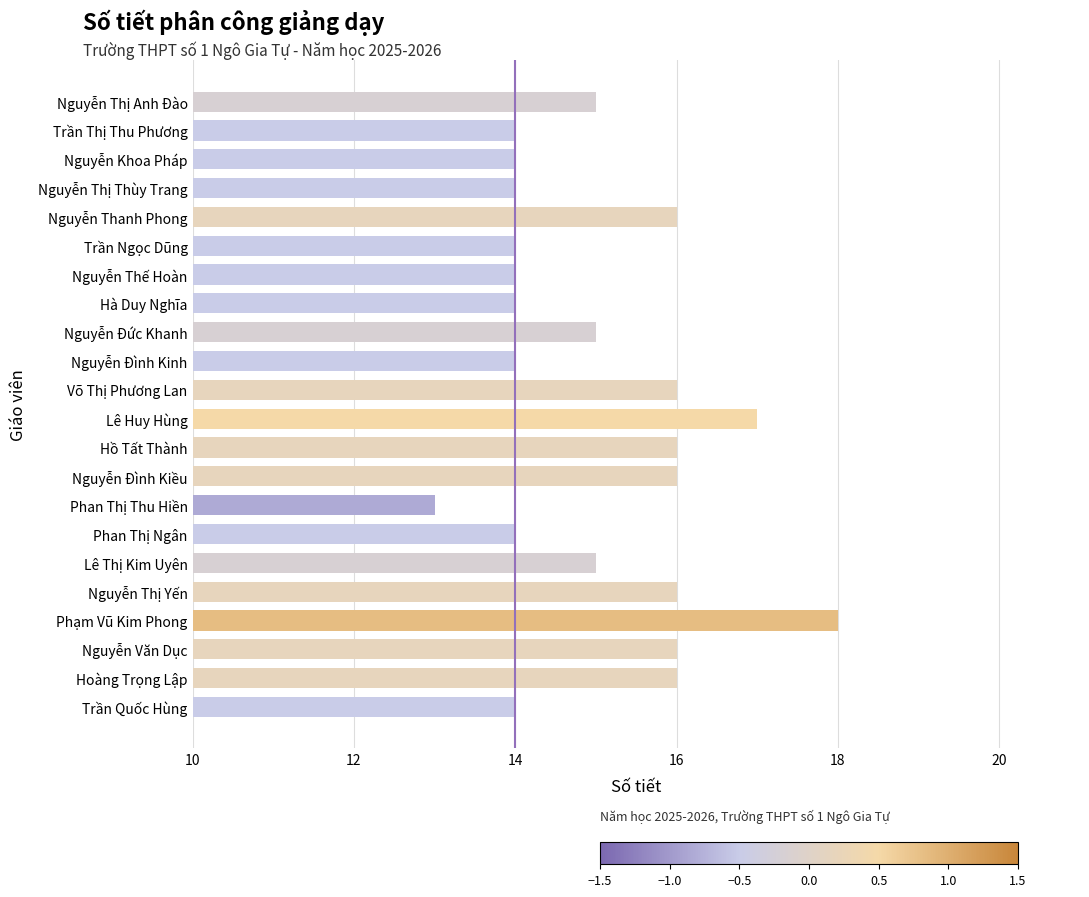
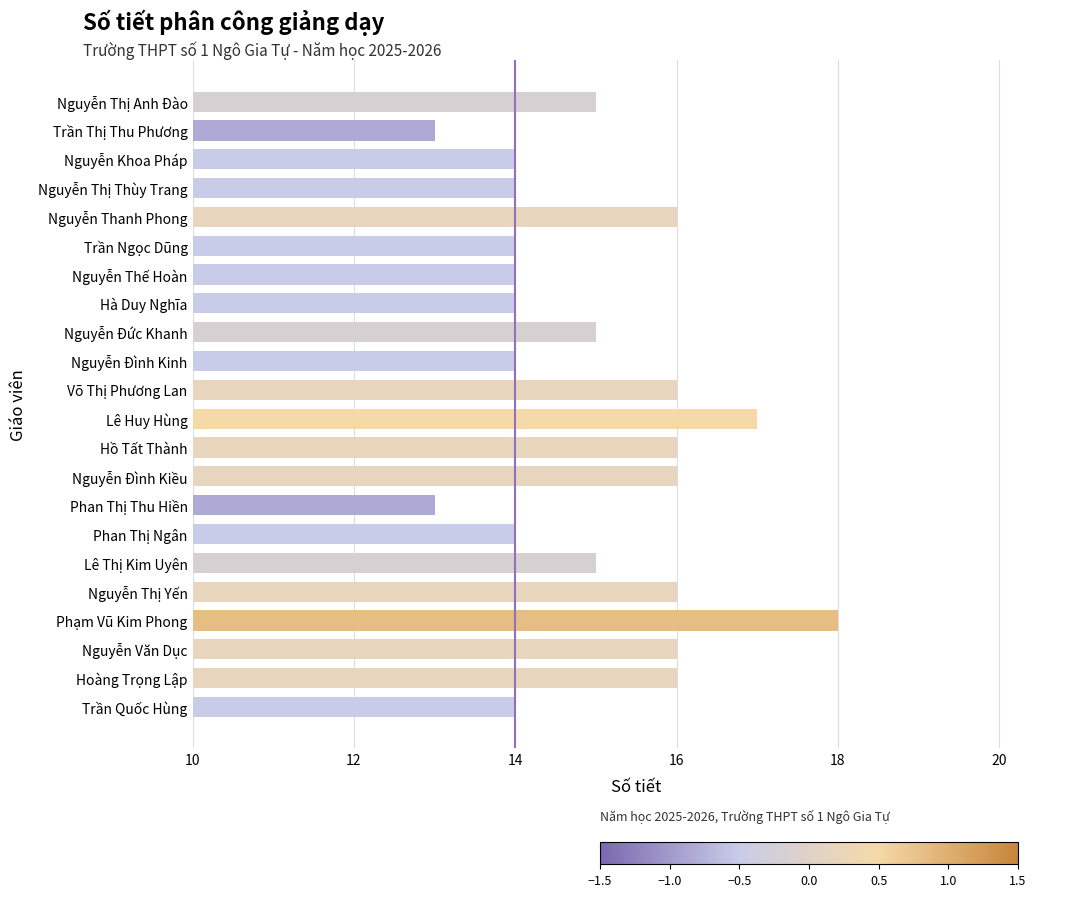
  {
    "Nguyễn Thị Anh Đào": 15,
-   "Trần Thị Thu Phương": 14,
+   "Trần Thị Thu Phương": 13,
    "Nguyễn Khoa Pháp": 14,
    "Nguyễn Thị Thùy Trang": 14,
    "Nguyễn Thanh Phong": 16,
    "Trần Ngọc Dũng": 14,
    "Nguyễn Thế Hoàn": 14,
    "Hà Duy Nghĩa": 14,
    "Nguyễn Đức Khanh": 15,
    "Nguyễn Đình Kinh": 14,
    "Võ Thị Phương Lan": 16,
    "Lê Huy Hùng": 17,
    "Hồ Tất Thành": 16,
    "Nguyễn Đình Kiều": 16,
    "Phan Thị Thu Hiền": 13,
    "Phan Thị Ngân": 14,
    "Lê Thị Kim Uyên": 15,
    "Nguyễn Thị Yến": 16,
    "Phạm Vũ Kim Phong": 18,
    "Nguyễn Văn Dục": 16,
    "Hoàng Trọng Lập": 16,
    "Trần Quốc Hùng": 14
  }
